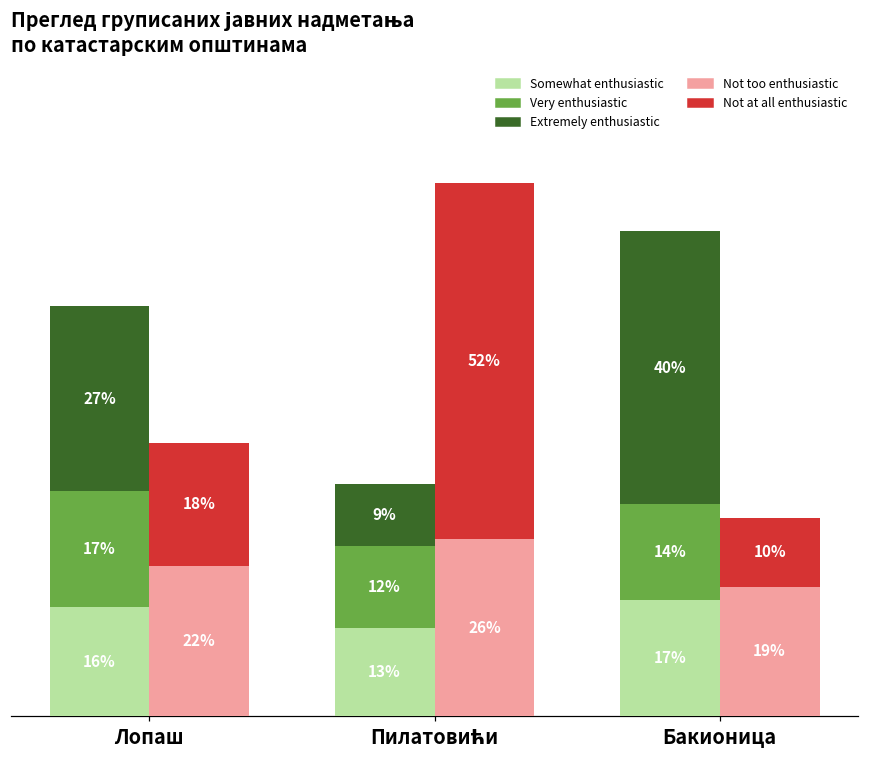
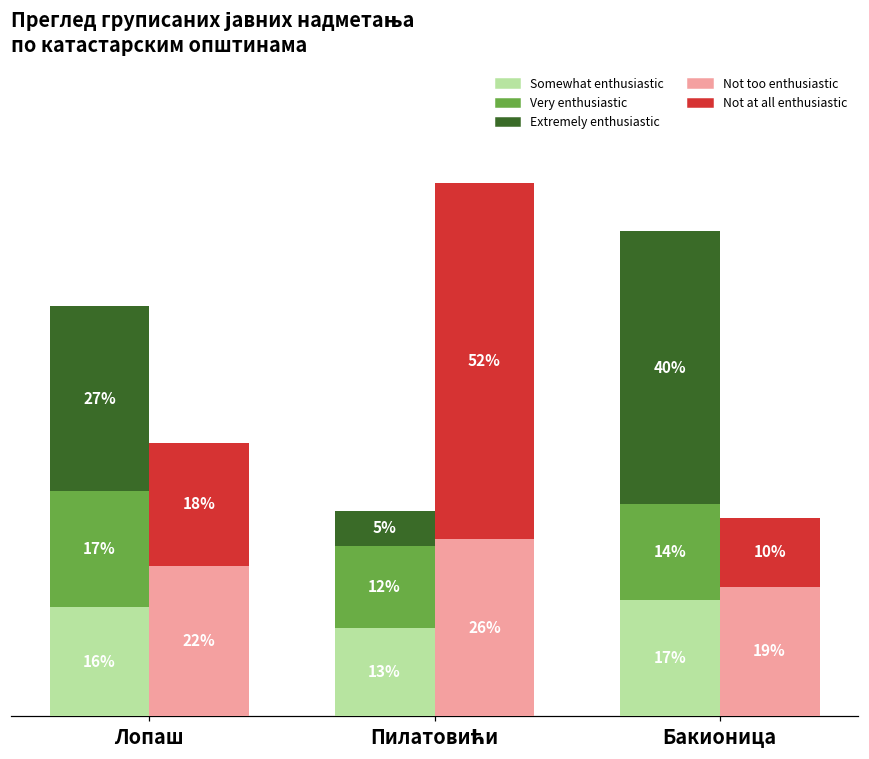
  {
    "Somewhat enthusiastic": {
      "Лопаш": "16%",
      "Пилатовићи": "13%",
      "Бакионица": "17%"
    },
    "Very enthusiastic": {
      "Лопаш": "17%",
      "Пилатовићи": "12%",
      "Бакионица": "14%"
    },
    "Extremely enthusiastic": {
      "Лопаш": "27%",
-     "Пилатовићи": "9%",
+     "Пилатовићи": "5%",
      "Бакионица": "40%"
    },
    "Not too enthusiastic": {
      "Лопаш": "22%",
      "Пилатовићи": "26%",
      "Бакионица": "19%"
    },
    "Not at all enthusiastic": {
      "Лопаш": "18%",
      "Пилатовићи": "52%",
      "Бакионица": "10%"
    }
  }
